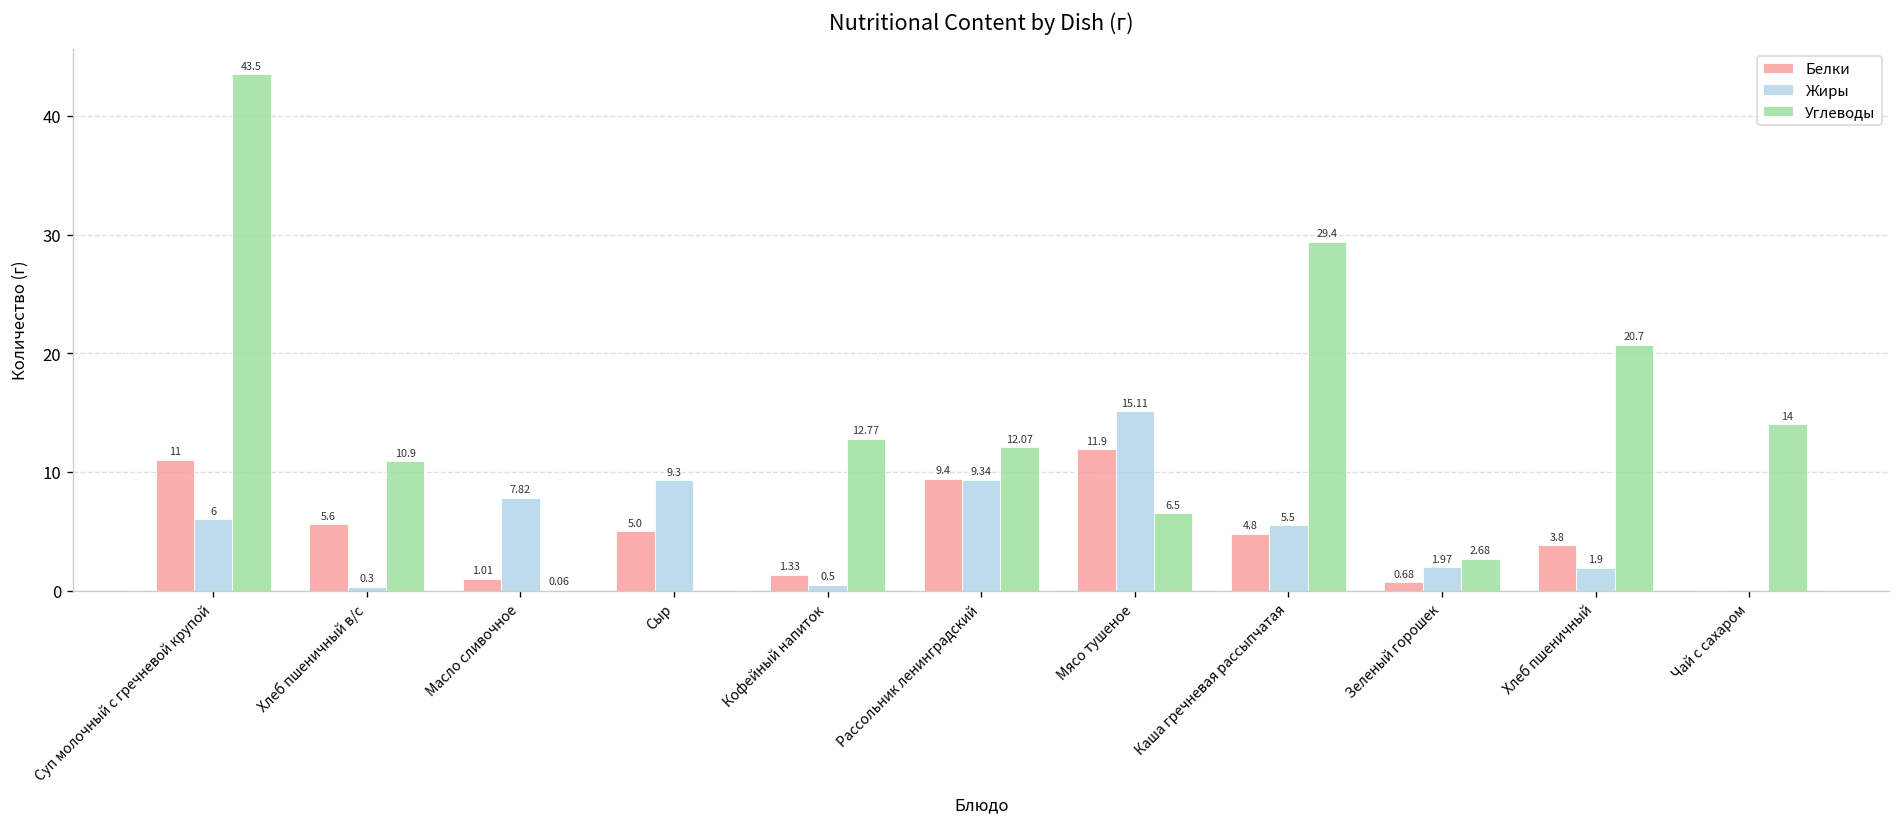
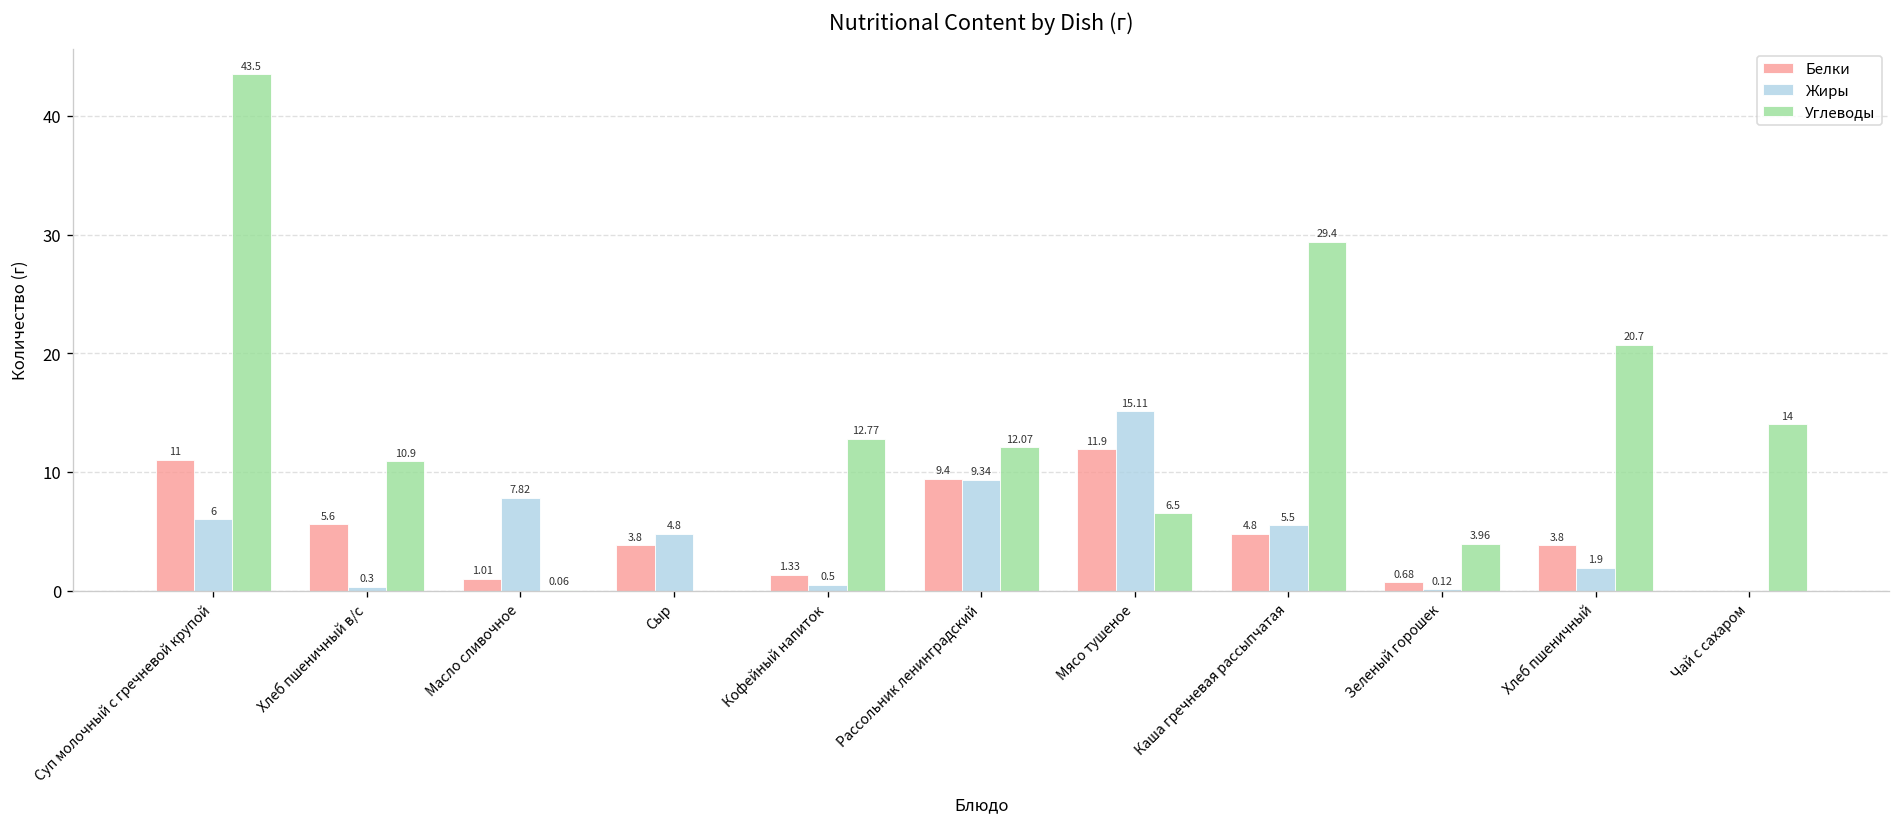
  {
    "Белки": {
      "Суп молочный с гречневой крупой": 11,
      "Хлеб пшеничный в/с": 5.6,
      "Масло сливочное": 1.01,
-     "Сыр": 5.0,
+     "Сыр": 3.8,
      "Кофейный напиток": 1.33,
      "Рассольник ленинградский": 9.4,
      "Мясо тушеное": 11.9,
      "Каша гречневая рассыпчатая": 4.8,
      "Зеленый горошек": 0.68,
      "Хлеб пшеничный": 3.8
    },
    "Жиры": {
      "Суп молочный с гречневой крупой": 6,
      "Хлеб пшеничный в/с": 0.3,
      "Масло сливочное": 7.82,
-     "Сыр": 9.3,
+     "Сыр": 4.8,
      "Кофейный напиток": 0.5,
      "Рассольник ленинградский": 9.34,
      "Мясо тушеное": 15.11,
      "Каша гречневая рассыпчатая": 5.5,
-     "Зеленый горошек": 1.97,
+     "Зеленый горошек": 0.12,
      "Хлеб пшеничный": 1.9
    },
    "Углеводы": {
      "Суп молочный с гречневой крупой": 43.5,
      "Хлеб пшеничный в/с": 10.9,
      "Масло сливочное": 0.06,
      "Кофейный напиток": 12.77,
      "Рассольник ленинградский": 12.07,
      "Мясо тушеное": 6.5,
      "Каша гречневая рассыпчатая": 29.4,
-     "Зеленый горошек": 2.68,
+     "Зеленый горошек": 3.96,
      "Хлеб пшеничный": 20.7,
      "Чай с сахаром": 14
    }
  }
